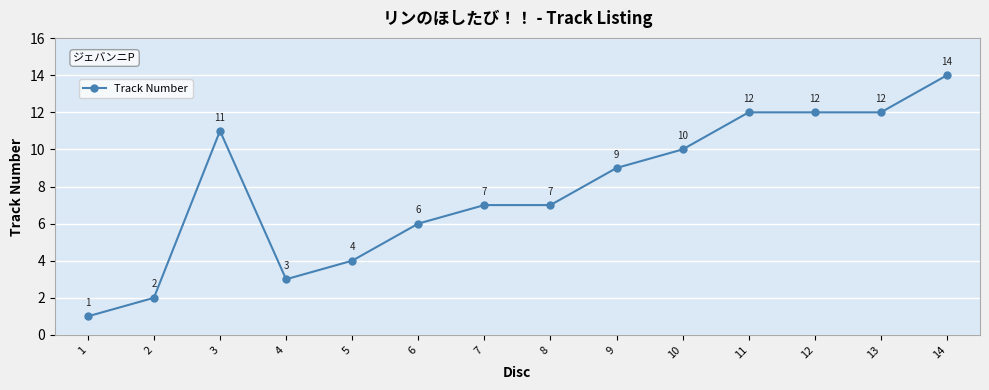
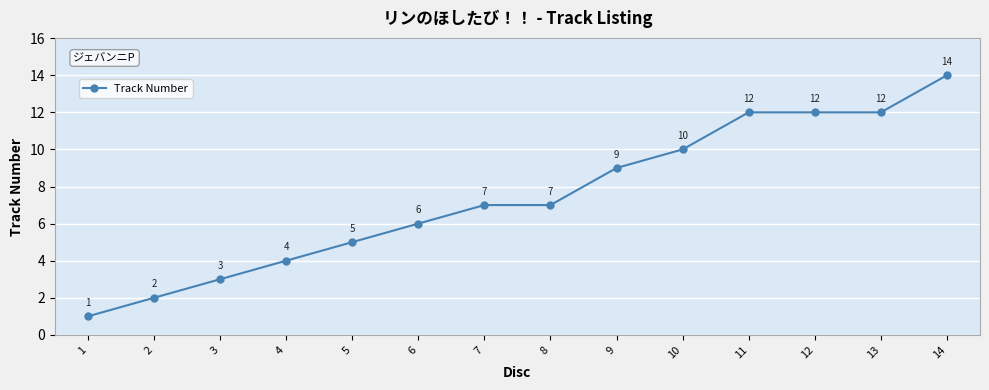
  {
    "1": 1,
    "2": 2,
-   "3": 11,
-   "4": 3,
-   "5": 4,
+   "3": 3,
+   "4": 4,
+   "5": 5,
    "6": 6,
    "7": 7,
    "8": 7,
    "9": 9,
    "10": 10,
    "11": 12,
    "12": 12,
    "13": 12,
    "14": 14
  }
